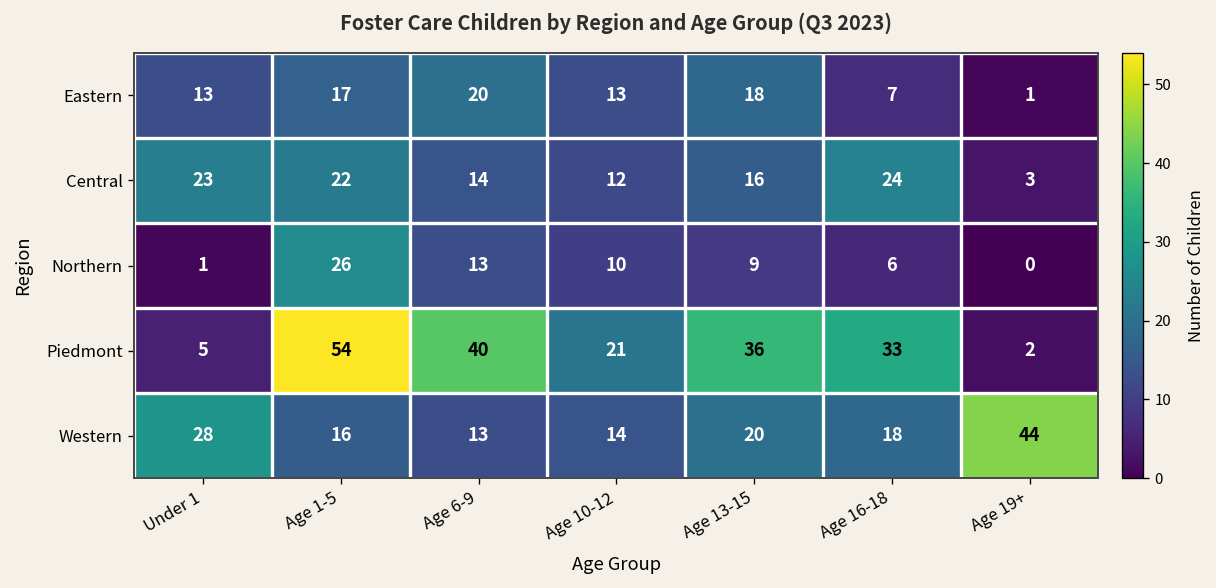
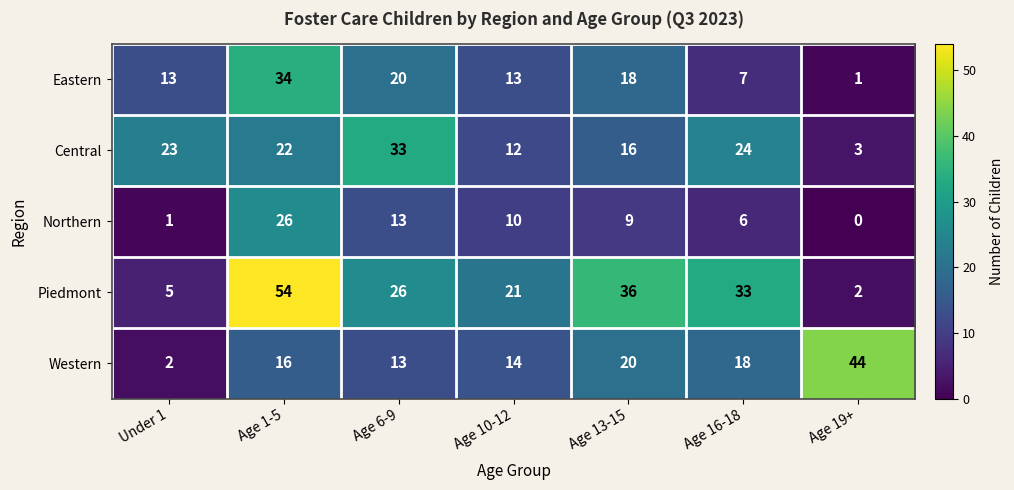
  {
    "Eastern": {
      "Under 1": 13,
-     "Age 1-5": 17,
+     "Age 1-5": 34,
      "Age 6-9": 20,
      "Age 10-12": 13,
      "Age 13-15": 18,
      "Age 16-18": 7,
      "Age 19+": 1
    },
    "Central": {
      "Under 1": 23,
      "Age 1-5": 22,
-     "Age 6-9": 14,
+     "Age 6-9": 33,
      "Age 10-12": 12,
      "Age 13-15": 16,
      "Age 16-18": 24,
      "Age 19+": 3
    },
    "Northern": {
      "Under 1": 1,
      "Age 1-5": 26,
      "Age 6-9": 13,
      "Age 10-12": 10,
      "Age 13-15": 9,
      "Age 16-18": 6,
      "Age 19+": 0
    },
    "Piedmont": {
      "Under 1": 5,
      "Age 1-5": 54,
-     "Age 6-9": 40,
+     "Age 6-9": 26,
      "Age 10-12": 21,
      "Age 13-15": 36,
      "Age 16-18": 33,
      "Age 19+": 2
    },
    "Western": {
-     "Under 1": 28,
+     "Under 1": 2,
      "Age 1-5": 16,
      "Age 6-9": 13,
      "Age 10-12": 14,
      "Age 13-15": 20,
      "Age 16-18": 18,
      "Age 19+": 44
    }
  }
